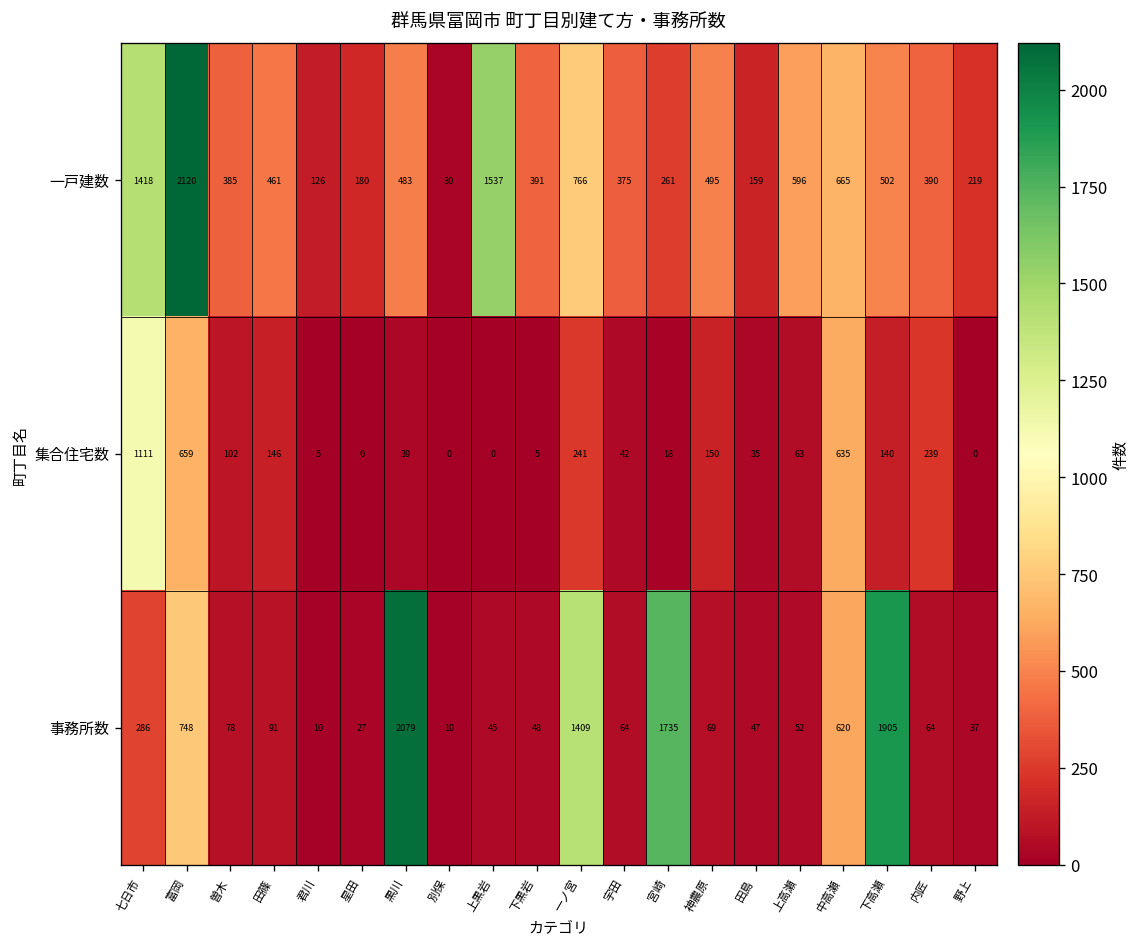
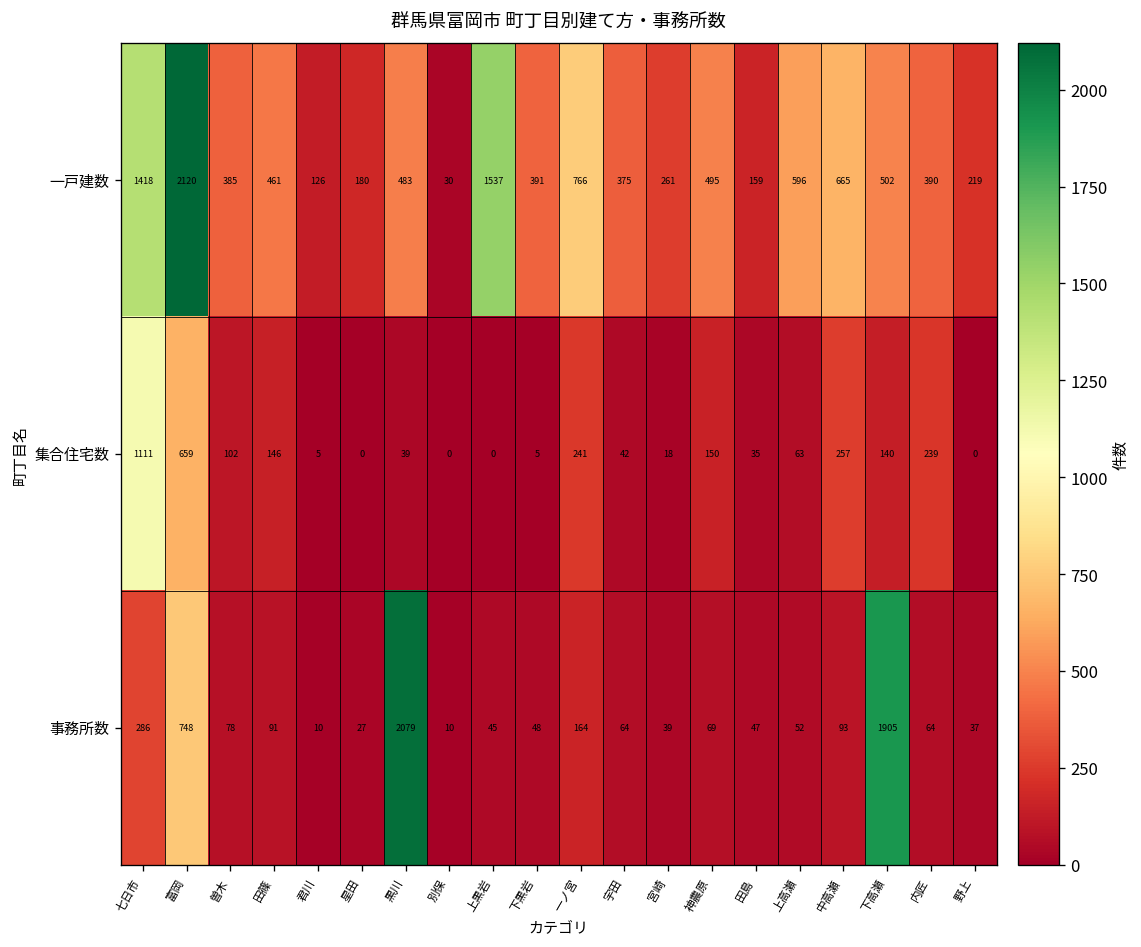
  {
    "一戸建数": {
      "七日市": 1418,
      "富岡": 2120,
      "曽木": 385,
      "田篠": 461,
      "君川": 126,
      "星田": 180,
      "黒川": 483,
      "別保": 30,
      "上黒岩": 1537,
      "下黒岩": 391,
      "一ノ宮": 766,
      "宇田": 375,
      "宮崎": 261,
      "神農原": 495,
      "田島": 159,
      "上高瀬": 596,
      "中高瀬": 665,
      "下高瀬": 502,
      "内匠": 390,
      "野上": 219
    },
    "集合住宅数": {
      "七日市": 1111,
      "富岡": 659,
      "曽木": 102,
      "田篠": 146,
      "君川": 5,
      "星田": 0,
      "黒川": 39,
      "別保": 0,
      "上黒岩": 0,
      "下黒岩": 5,
      "一ノ宮": 241,
      "宇田": 42,
      "宮崎": 18,
      "神農原": 150,
      "田島": 35,
      "上高瀬": 63,
-     "中高瀬": 635,
+     "中高瀬": 257,
      "下高瀬": 140,
      "内匠": 239,
      "野上": 0
    },
    "事務所数": {
      "七日市": 286,
      "富岡": 748,
      "曽木": 78,
      "田篠": 91,
      "君川": 10,
      "星田": 27,
      "黒川": 2079,
      "別保": 10,
      "上黒岩": 45,
      "下黒岩": 48,
-     "一ノ宮": 1409,
+     "一ノ宮": 164,
      "宇田": 64,
-     "宮崎": 1735,
+     "宮崎": 39,
      "神農原": 69,
      "田島": 47,
      "上高瀬": 52,
-     "中高瀬": 620,
+     "中高瀬": 93,
      "下高瀬": 1905,
      "内匠": 64,
      "野上": 37
    }
  }
